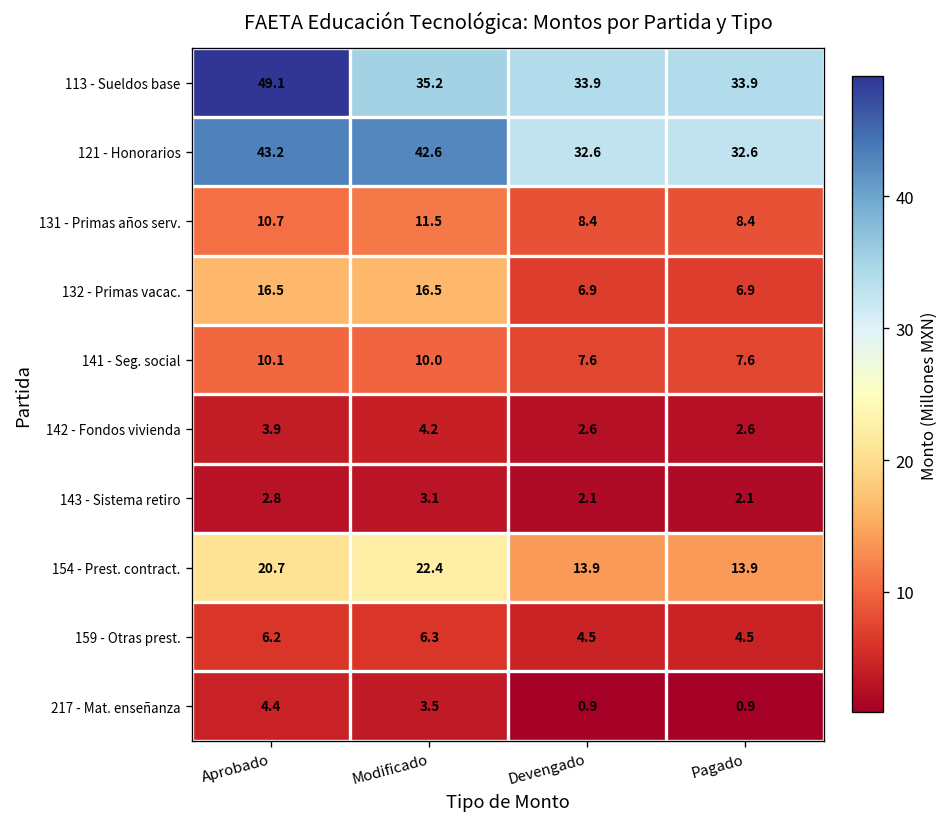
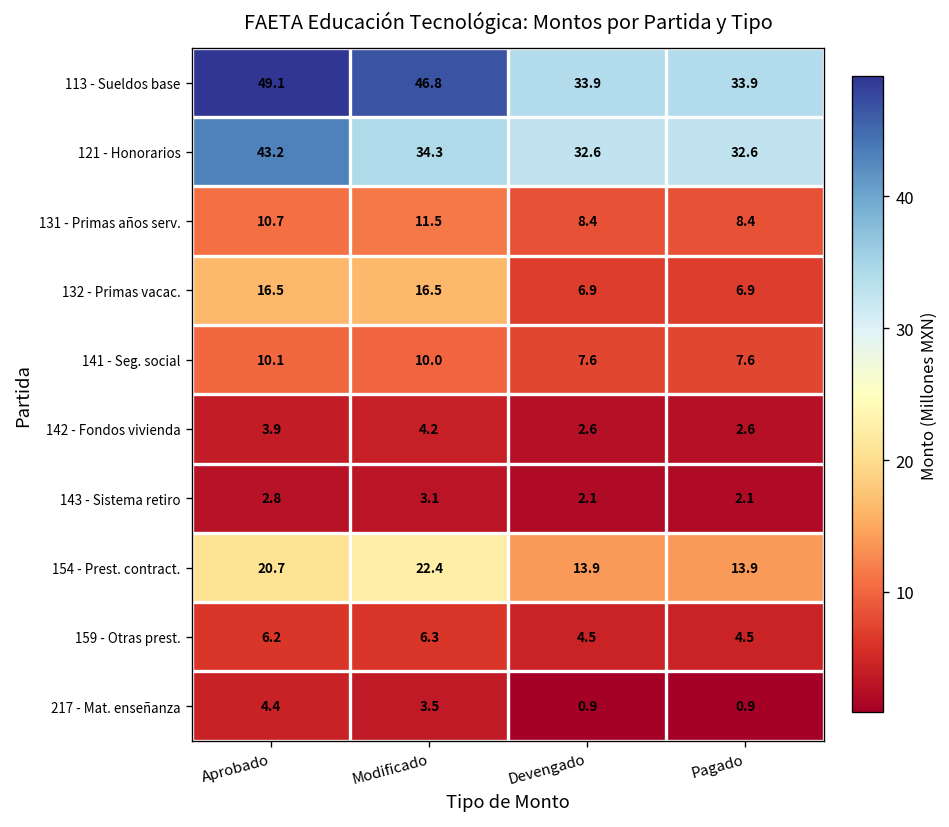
  {
    "113 - Sueldos base": {
      "Aprobado": 49.1,
-     "Modificado": 35.2,
+     "Modificado": 46.8,
      "Devengado": 33.9,
      "Pagado": 33.9
    },
    "121 - Honorarios": {
      "Aprobado": 43.2,
-     "Modificado": 42.6,
+     "Modificado": 34.3,
      "Devengado": 32.6,
      "Pagado": 32.6
    },
    "131 - Primas años serv.": {
      "Aprobado": 10.7,
      "Modificado": 11.5,
      "Devengado": 8.4,
      "Pagado": 8.4
    },
    "132 - Primas vacac.": {
      "Aprobado": 16.5,
      "Modificado": 16.5,
      "Devengado": 6.9,
      "Pagado": 6.9
    },
    "141 - Seg. social": {
      "Aprobado": 10.1,
      "Modificado": 10.0,
      "Devengado": 7.6,
      "Pagado": 7.6
    },
    "142 - Fondos vivienda": {
      "Aprobado": 3.9,
      "Modificado": 4.2,
      "Devengado": 2.6,
      "Pagado": 2.6
    },
    "143 - Sistema retiro": {
      "Aprobado": 2.8,
      "Modificado": 3.1,
      "Devengado": 2.1,
      "Pagado": 2.1
    },
    "154 - Prest. contract.": {
      "Aprobado": 20.7,
      "Modificado": 22.4,
      "Devengado": 13.9,
      "Pagado": 13.9
    },
    "159 - Otras prest.": {
      "Aprobado": 6.2,
      "Modificado": 6.3,
      "Devengado": 4.5,
      "Pagado": 4.5
    },
    "217 - Mat. enseñanza": {
      "Aprobado": 4.4,
      "Modificado": 3.5,
      "Devengado": 0.9,
      "Pagado": 0.9
    }
  }
